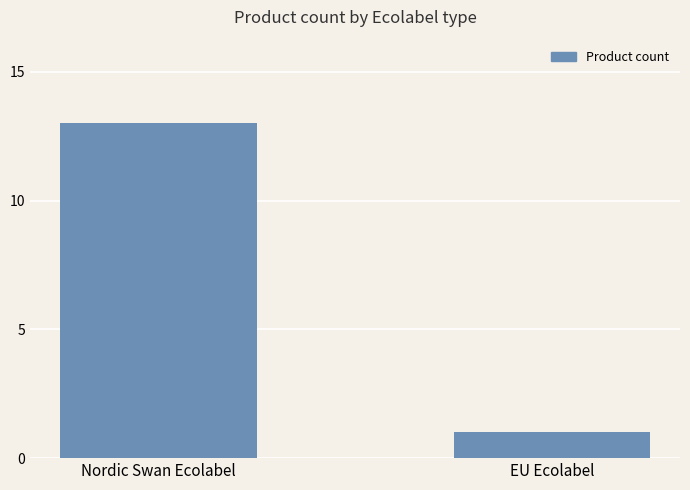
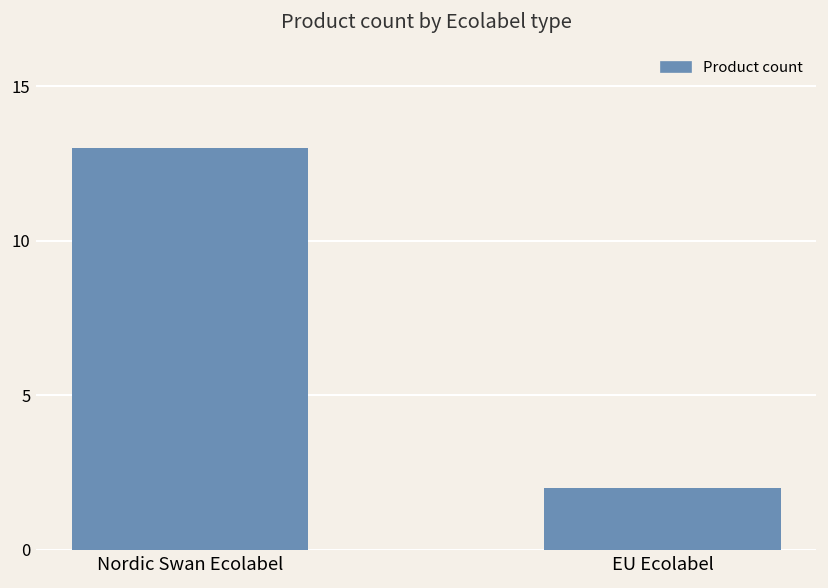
  {
    "Nordic Swan Ecolabel": 13,
-   "EU Ecolabel": 1
+   "EU Ecolabel": 2
  }
